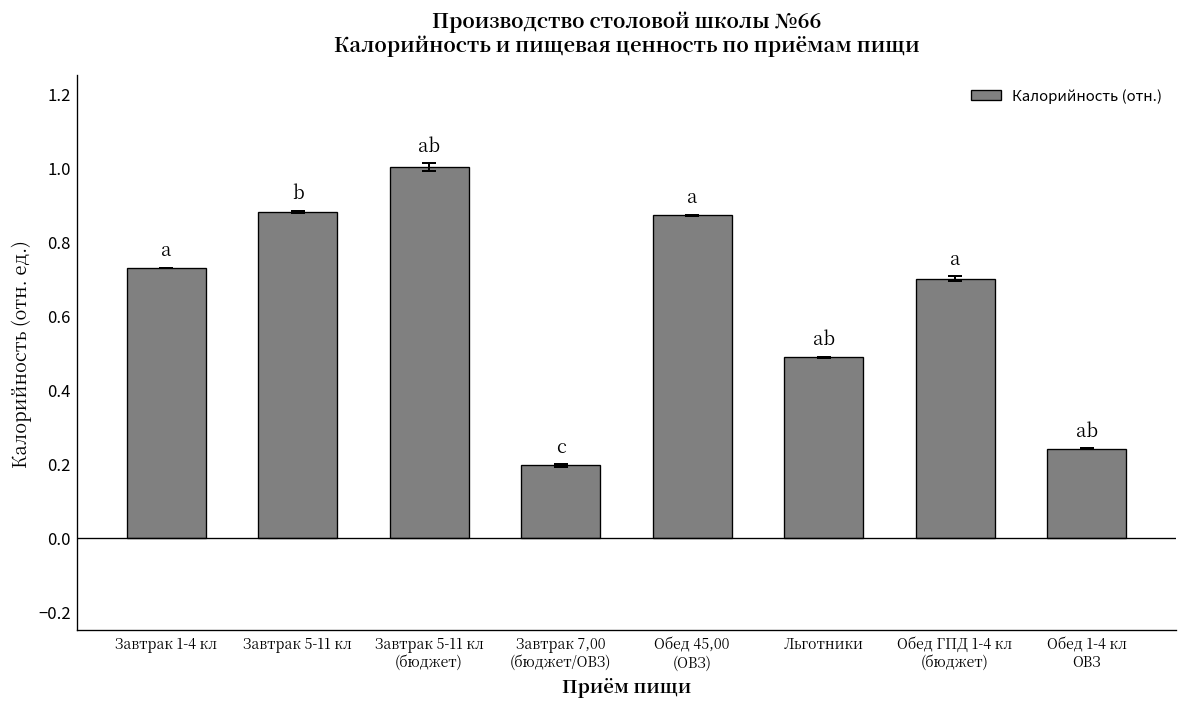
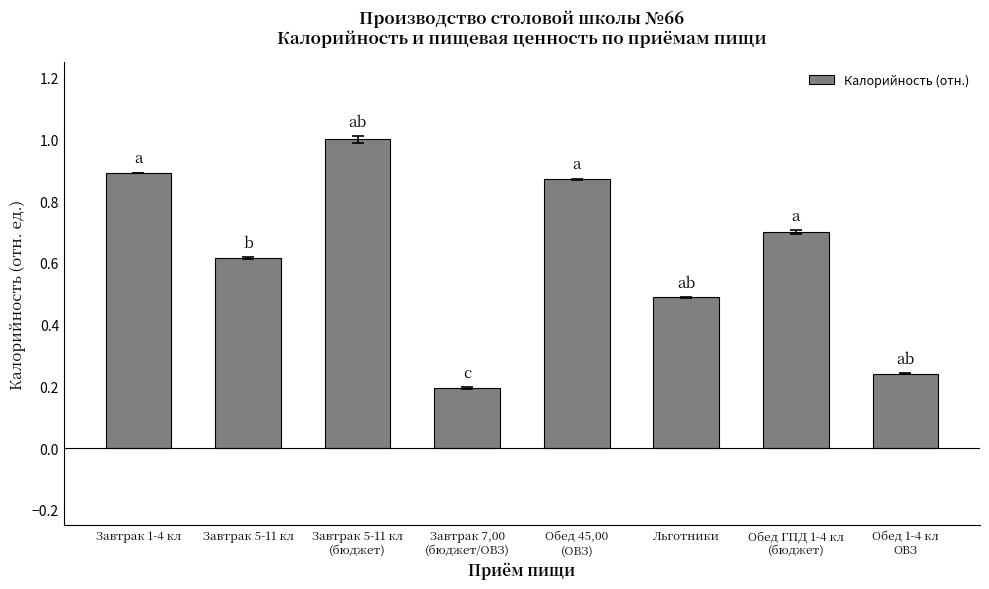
  {
    "Калорийность (отн.)": {
-     "Завтрак 1-4 кл": 0.73,
-     "Завтрак 5-11 кл": 0.88,
+     "Завтрак 1-4 кл": 0.89,
+     "Завтрак 5-11 кл": 0.62,
      "Завтрак 5-11 кл (бюджет)": 1.00,
      "Завтрак 7,00 (бюджет/ОВЗ)": 0.20,
      "Обед 45,00 (ОВЗ)": 0.87,
      "Льготники": 0.49,
      "Обед ГПД 1-4 кл (бюджет)": 0.70,
      "Обед 1-4 кл ОВЗ": 0.24
    }
  }
